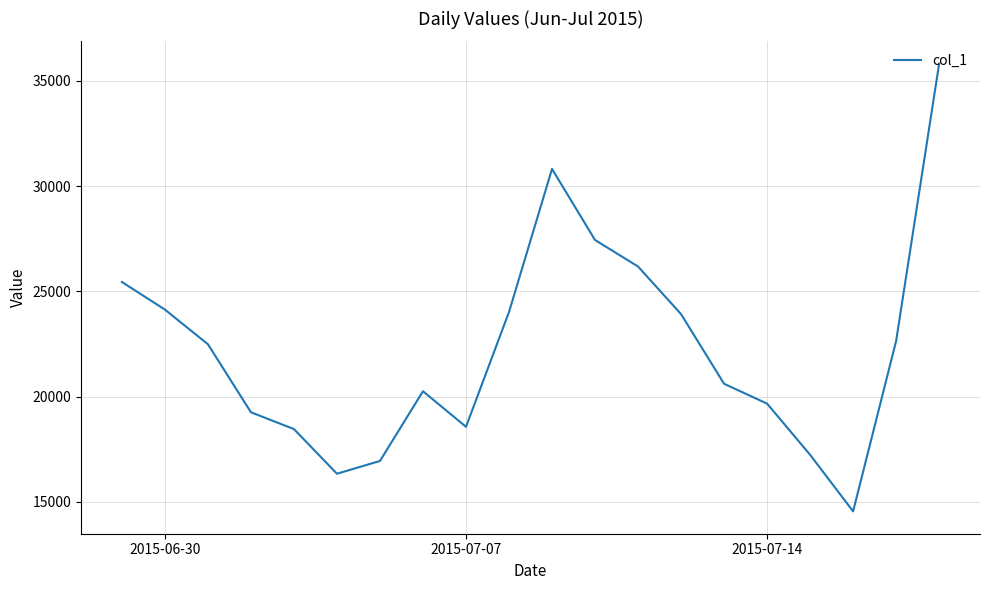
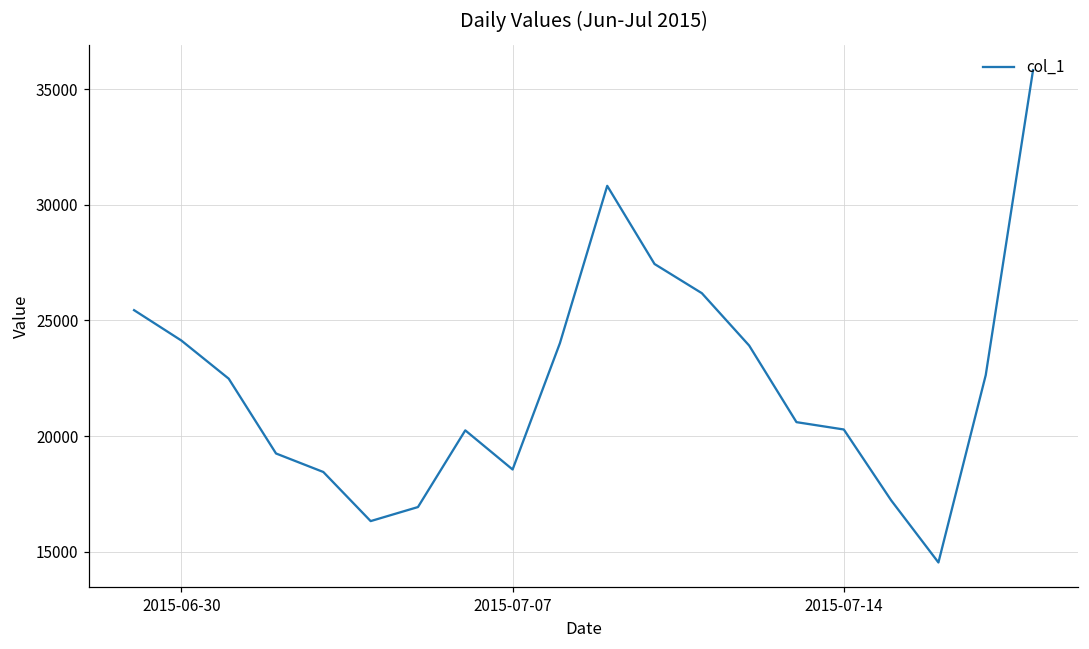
  {
    "2015-06-30": 24100,
    "2015-07-07": 18600,
-   "2015-07-14": 19700
+   "2015-07-14": 20300
  }
